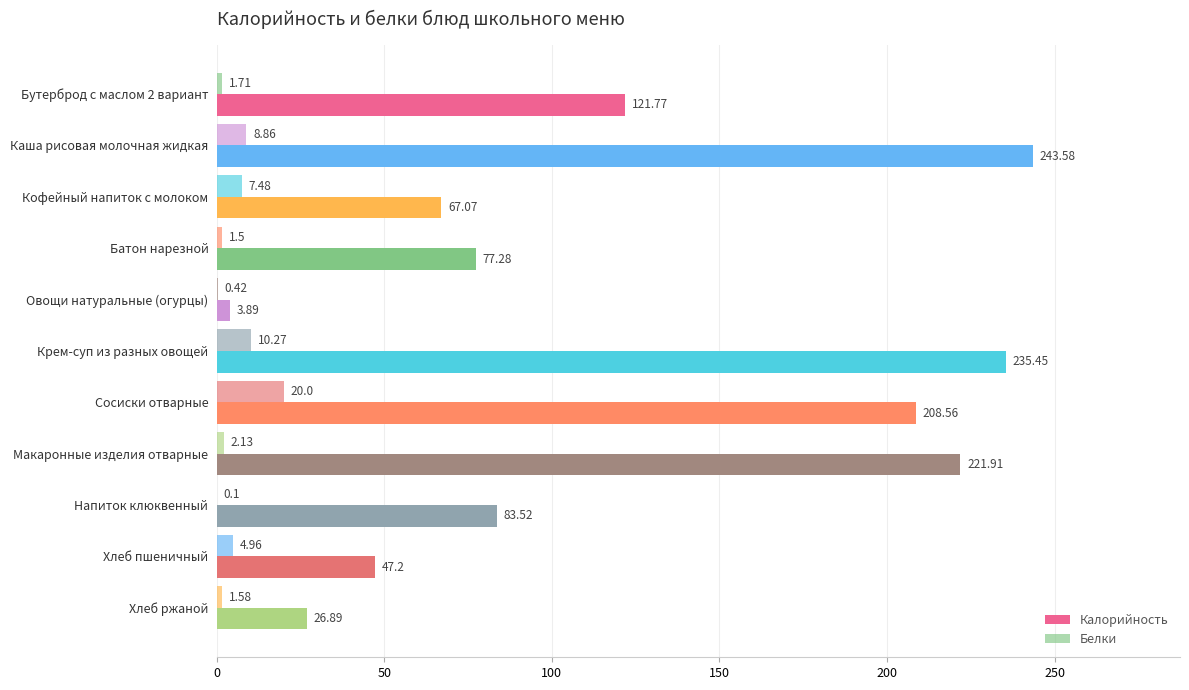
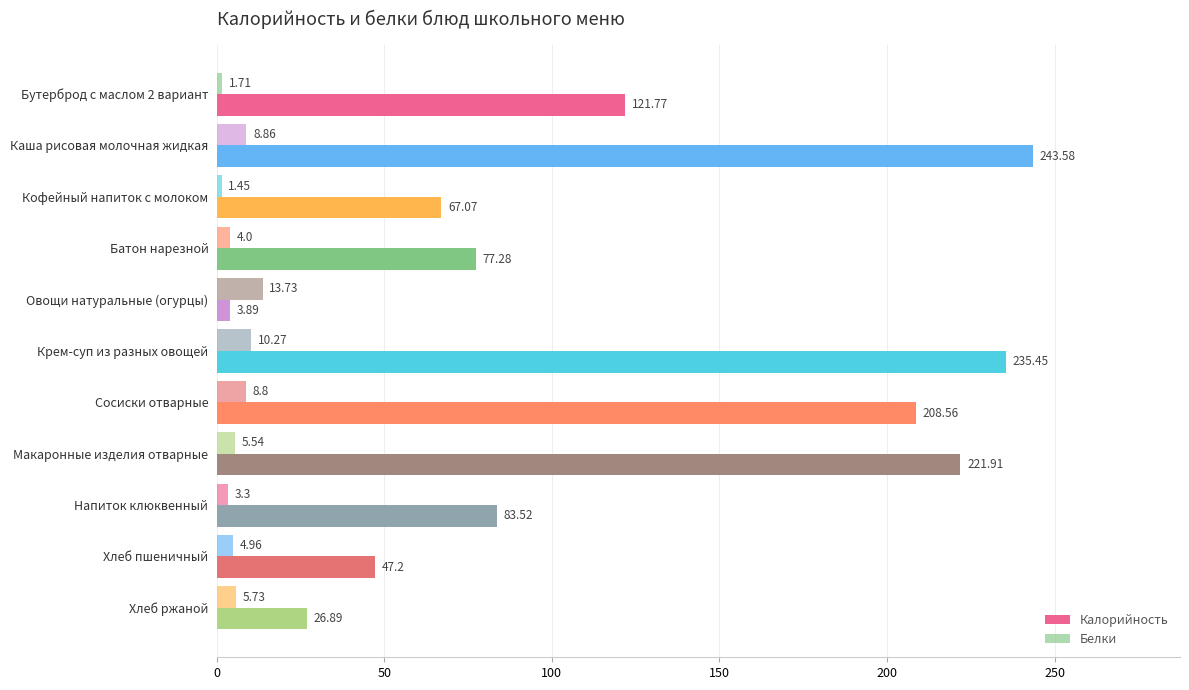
  {
    "Калорийность": {
      "Бутерброд с маслом 2 вариант": 121.77,
      "Каша рисовая молочная жидкая": 243.58,
      "Кофейный напиток с молоком": 67.07,
      "Батон нарезной": 77.28,
      "Овощи натуральные (огурцы)": 3.89,
      "Крем-суп из разных овощей": 235.45,
      "Сосиски отварные": 208.56,
      "Макаронные изделия отварные": 221.91,
      "Напиток клюквенный": 83.52,
      "Хлеб пшеничный": 47.2,
      "Хлеб ржаной": 26.89
    },
    "Белки": {
      "Бутерброд с маслом 2 вариант": 1.71,
      "Каша рисовая молочная жидкая": 8.86,
-     "Кофейный напиток с молоком": 7.48,
-     "Батон нарезной": 1.5,
-     "Овощи натуральные (огурцы)": 0.42,
+     "Кофейный напиток с молоком": 1.45,
+     "Батон нарезной": 4.0,
+     "Овощи натуральные (огурцы)": 13.73,
      "Крем-суп из разных овощей": 10.27,
-     "Сосиски отварные": 20.0,
-     "Макаронные изделия отварные": 2.13,
-     "Напиток клюквенный": 0.1,
+     "Сосиски отварные": 8.8,
+     "Макаронные изделия отварные": 5.54,
+     "Напиток клюквенный": 3.3,
      "Хлеб пшеничный": 4.96,
-     "Хлеб ржаной": 1.58
+     "Хлеб ржаной": 5.73
    }
  }
